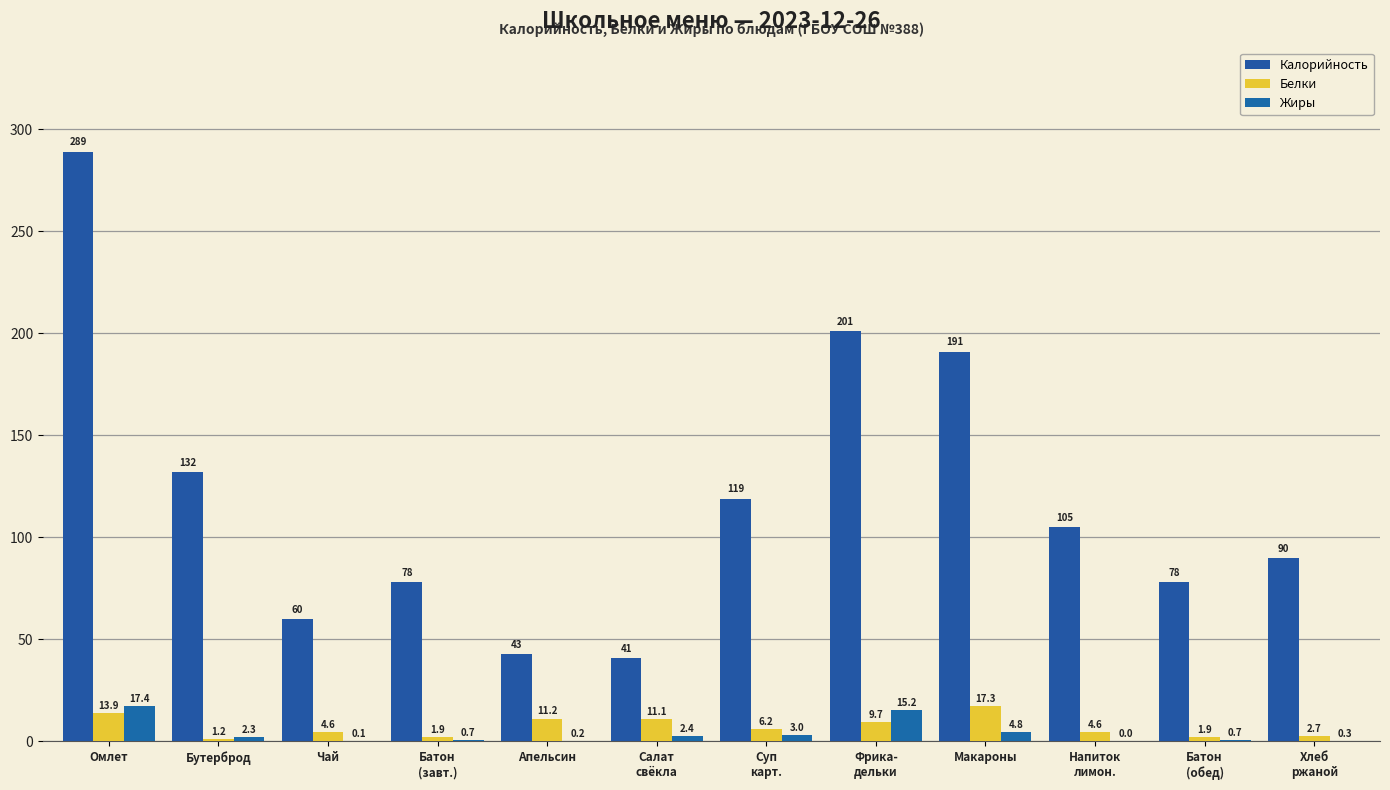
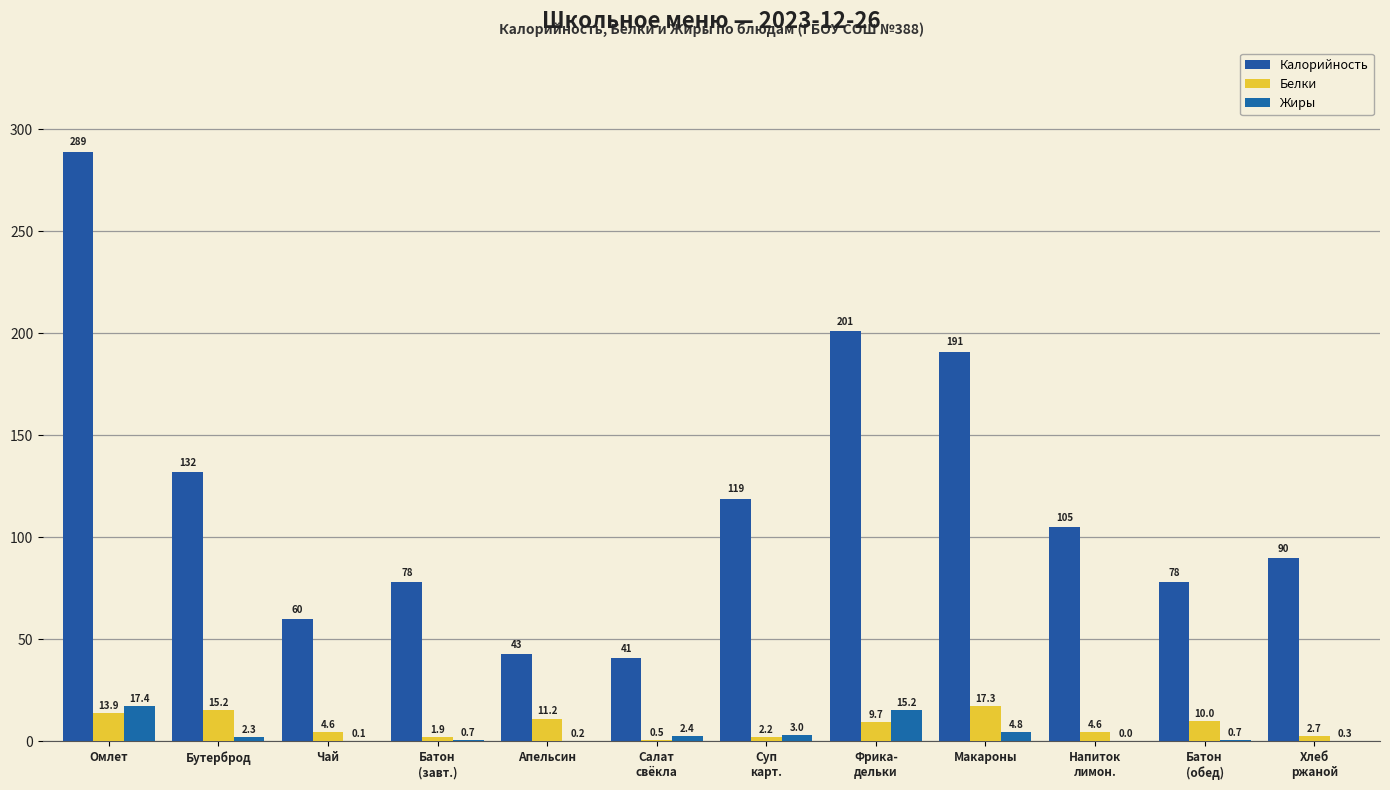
  {
    "Белки": {
      "Омлет": 13.9,
-     "Бутерброд": 1.2,
+     "Бутерброд": 15.2,
      "Чай": 4.6,
      "Батон (завт.)": 1.9,
      "Апельсин": 11.2,
-     "Салат свёкла": 11.1,
-     "Суп карт.": 6.2,
+     "Салат свёкла": 0.5,
+     "Суп карт.": 2.2,
      "Фрика- дельки": 9.7,
      "Макароны": 17.3,
      "Напиток лимон.": 4.6,
-     "Батон (обед)": 1.9,
+     "Батон (обед)": 10.0,
      "Хлеб ржаной": 2.7
    }
  }
